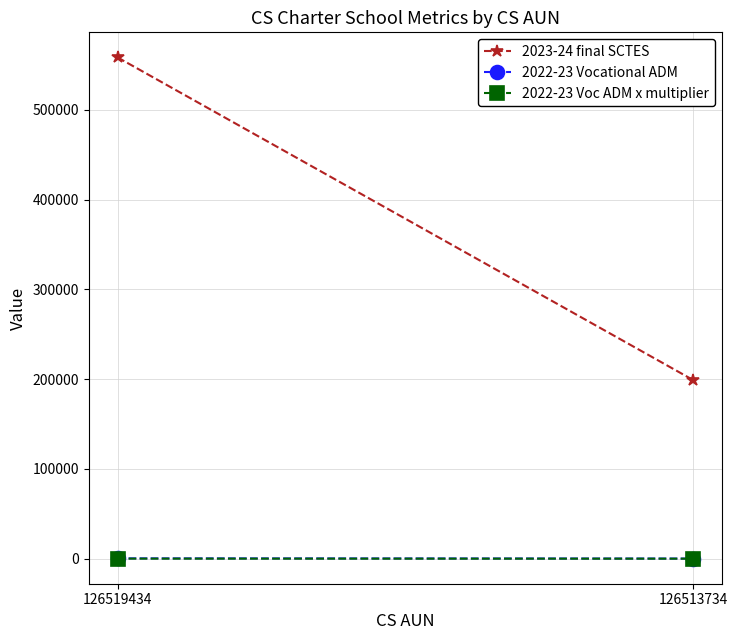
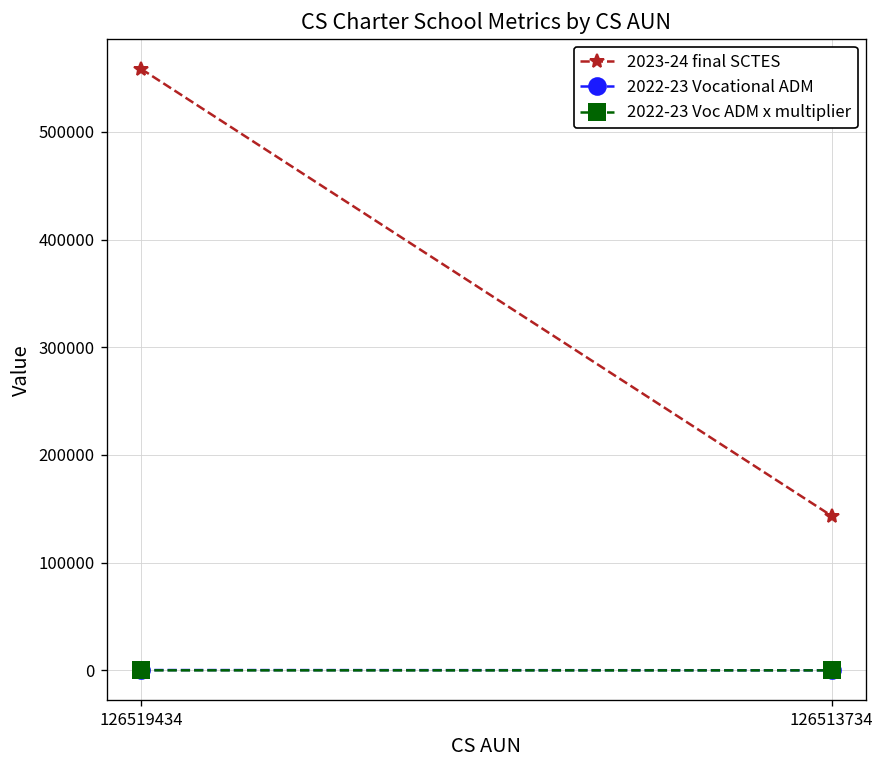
  {
    "2023-24 final SCTES": {
      "126519434": 560000,
-     "126513734": 200000
+     "126513734": 140000
    }
  }
